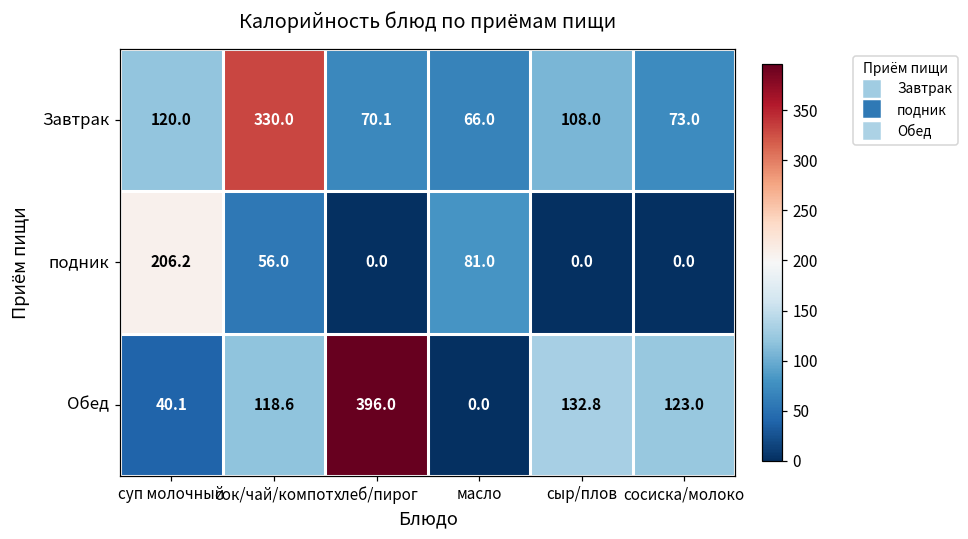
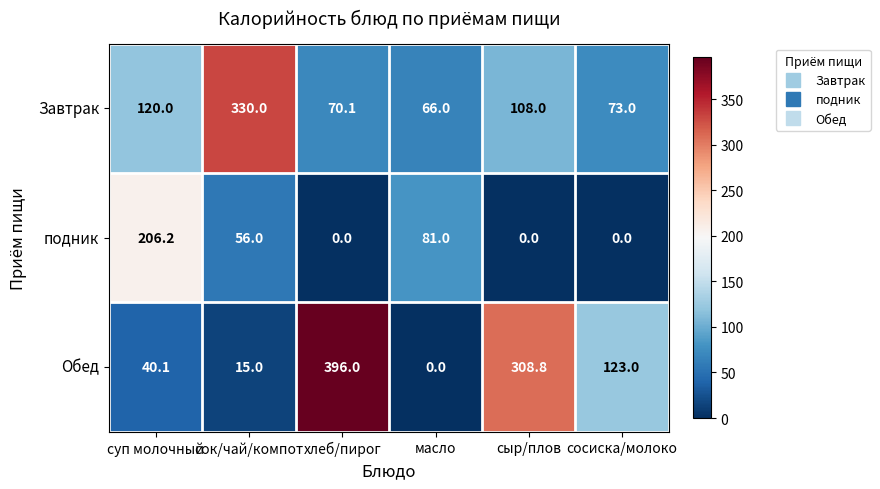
  {
    "Завтрак": {
      "суп молочный": 120.0,
      "сок/чай/компот": 330.0,
      "хлеб/пирог": 70.1,
      "масло": 66.0,
      "сыр/плов": 108.0,
      "сосиска/молоко": 73.0
    },
    "подник": {
      "суп молочный": 206.2,
      "сок/чай/компот": 56.0,
      "хлеб/пирог": 0.0,
      "масло": 81.0,
      "сыр/плов": 0.0,
      "сосиска/молоко": 0.0
    },
    "Обед": {
      "суп молочный": 40.1,
-     "сок/чай/компот": 118.6,
+     "сок/чай/компот": 15.0,
      "хлеб/пирог": 396.0,
      "масло": 0.0,
-     "сыр/плов": 132.8,
+     "сыр/плов": 308.8,
      "сосиска/молоко": 123.0
    }
  }
